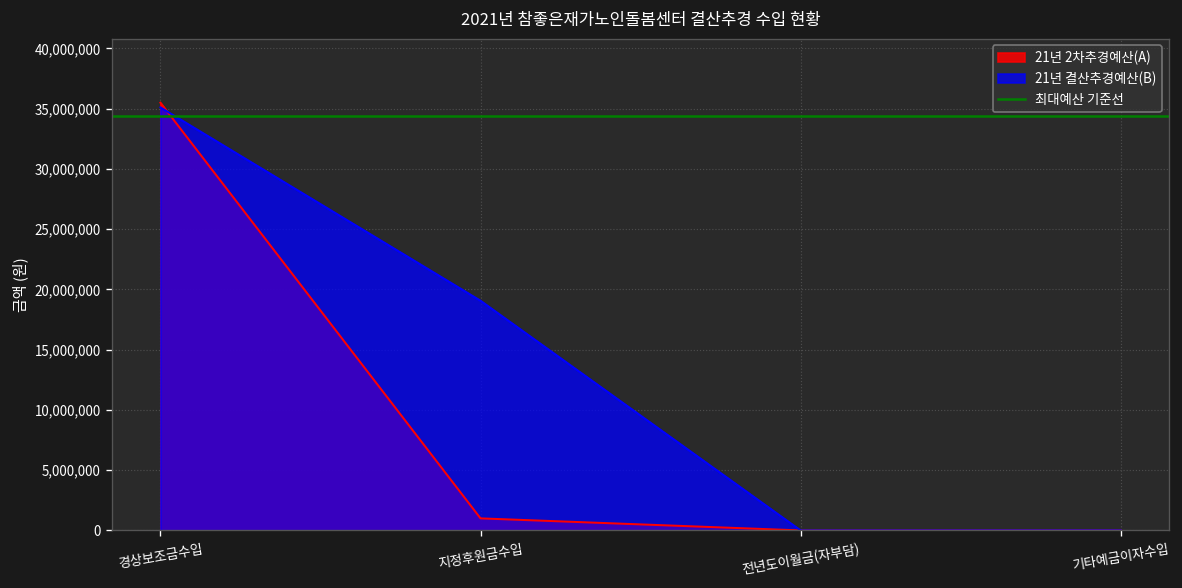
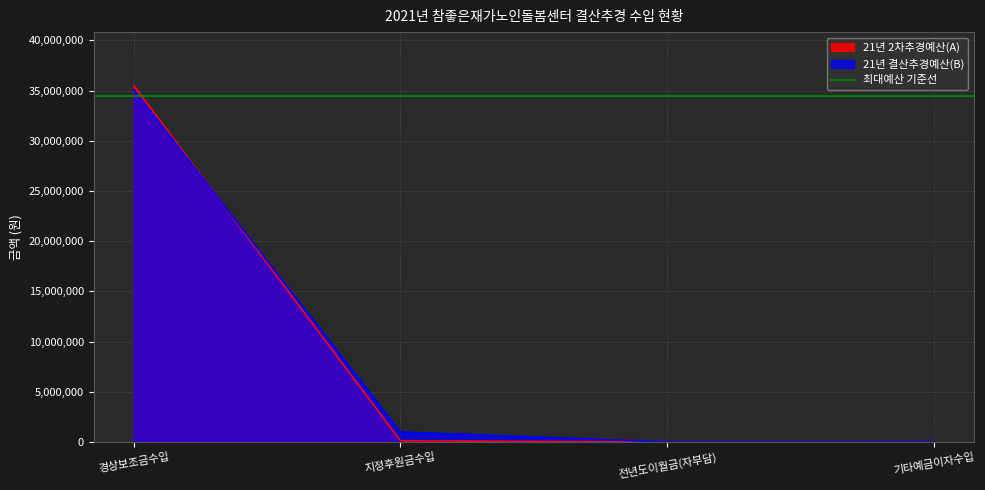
  {
    "21년 2차추경예산(A)": {
      "경상보조금수입": "35,500,000",
-     "지정후원금수입": "1,000,000"
+     "지정후원금수입": "100,000"
    },
    "21년 결산추경예산(B)": {
      "경상보조금수입": "35,100,000",
-     "지정후원금수입": "19,100,000"
+     "지정후원금수입": "1,000,000"
    }
  }
